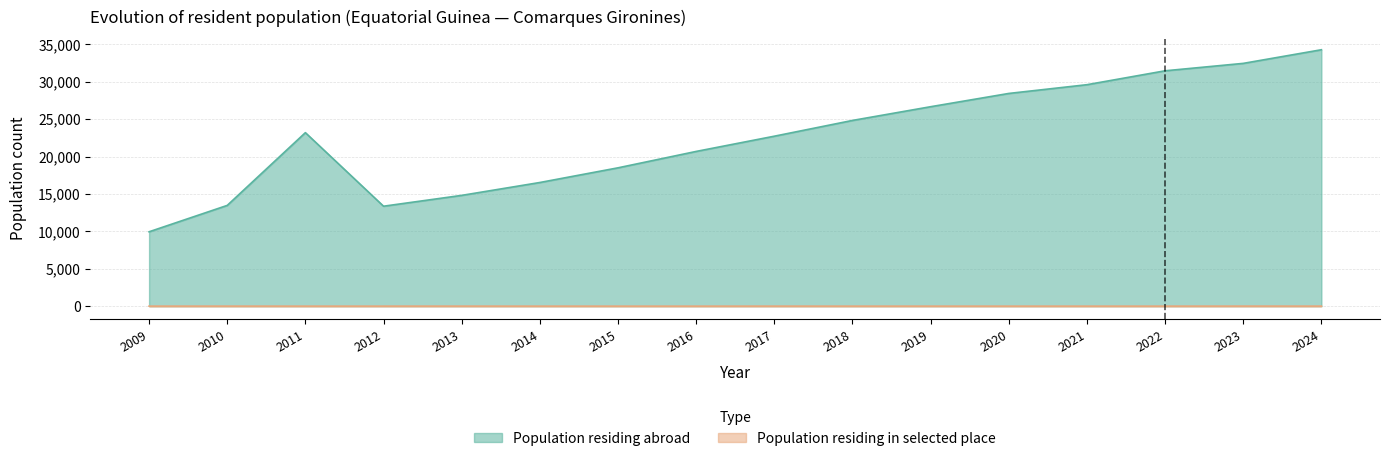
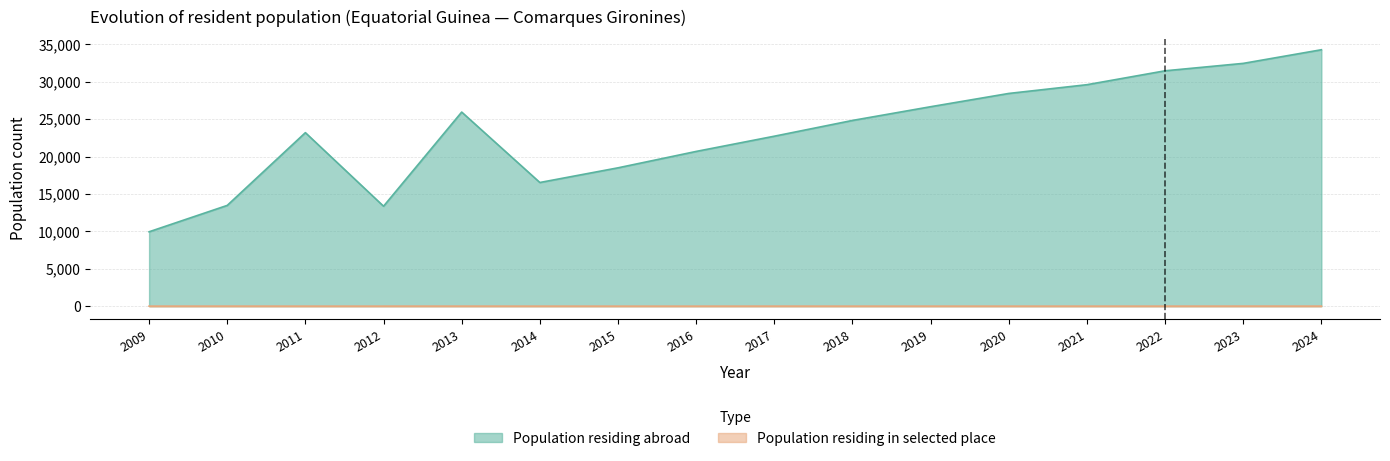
  {
    "Population residing abroad": {
      "2009": "10,000",
      "2010": "13,000",
      "2011": "23,000",
      "2012": "13,000",
-     "2013": "15,000",
+     "2013": "26,000",
      "2014": "17,000",
      "2015": "18,000",
      "2016": "21,000",
      "2017": "23,000",
      "2018": "25,000",
      "2019": "27,000",
      "2020": "28,000",
      "2021": "30,000",
      "2022": "31,000",
      "2023": "32,000",
      "2024": "34,000"
    },
    "Population residing in selected place": {
      "2009": "0",
      "2010": "0",
      "2011": "0",
      "2012": "0",
      "2013": "0",
      "2014": "0",
      "2015": "0",
      "2016": "0",
      "2017": "0",
      "2018": "0",
      "2019": "0",
      "2020": "0",
      "2021": "0",
      "2022": "0",
      "2023": "0",
      "2024": "0"
    }
  }
